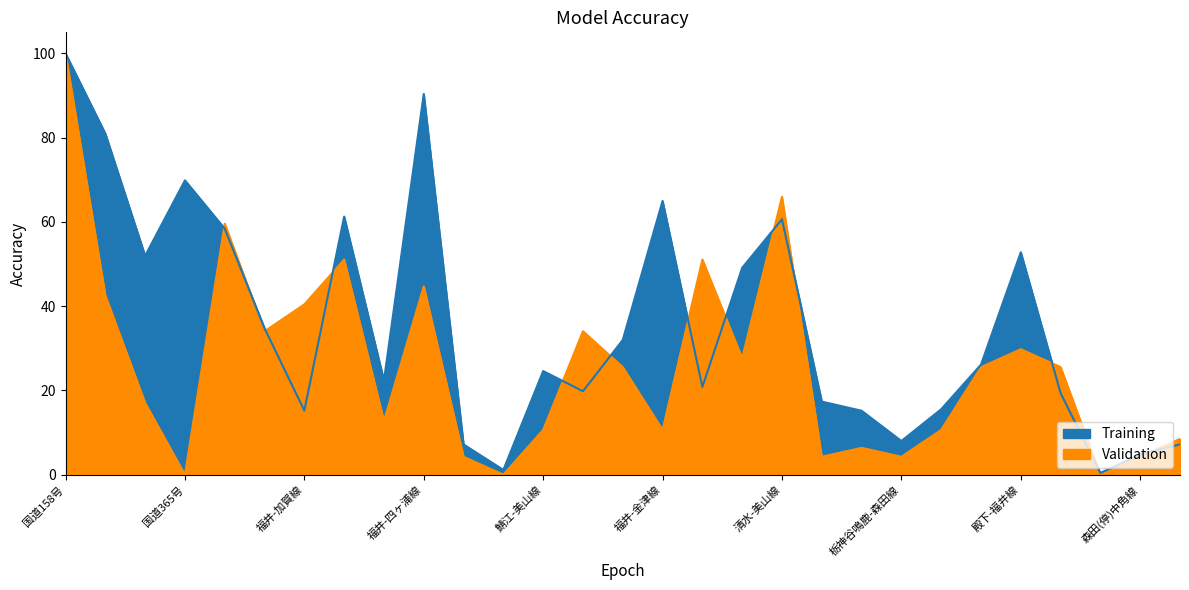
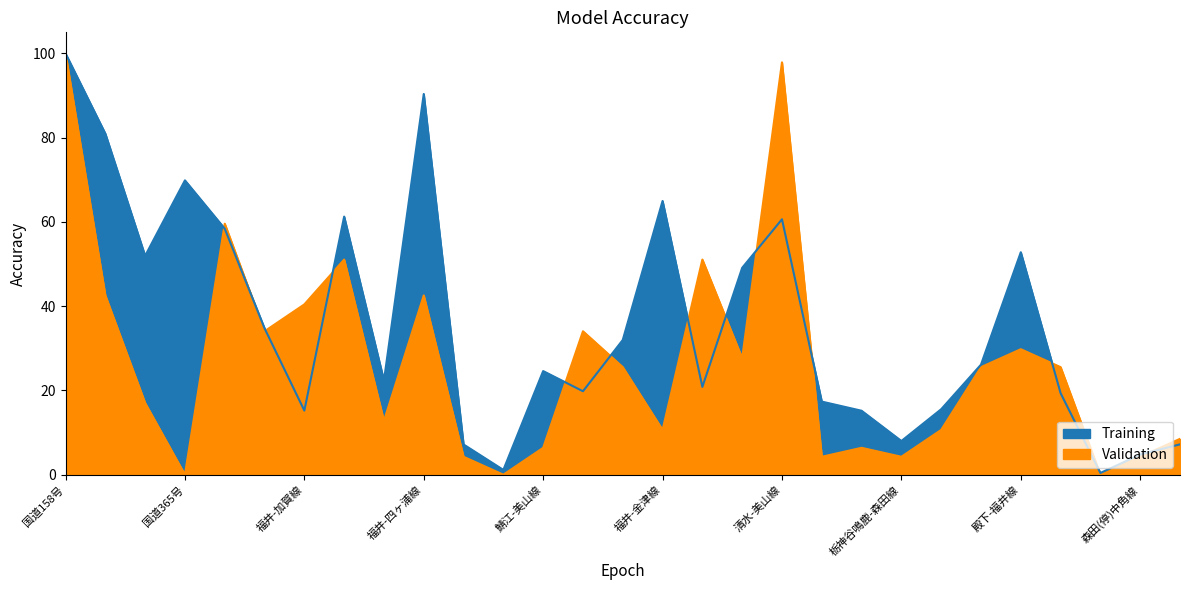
  {
    "Training": {
      "国道365号": 70,
      "福井-加賀線": 15,
      "福井-四ヶ浦線": 90,
      "鯖江-美山線": 25,
      "福井-金津線": 65,
      "清水-美山線": 61,
      "栃神谷鳴鹿-森田線": 8,
      "殿下-福井線": 53
    },
    "Validation": {
      "国道365号": 0,
      "福井-加賀線": 40,
-     "福井-四ヶ浦線": 45,
-     "鯖江-美山線": 11,
+     "福井-四ヶ浦線": 43,
+     "鯖江-美山線": 6,
      "福井-金津線": 11,
-     "清水-美山線": 66,
+     "清水-美山線": 98,
      "栃神谷鳴鹿-森田線": 4,
      "殿下-福井線": 30
    }
  }
